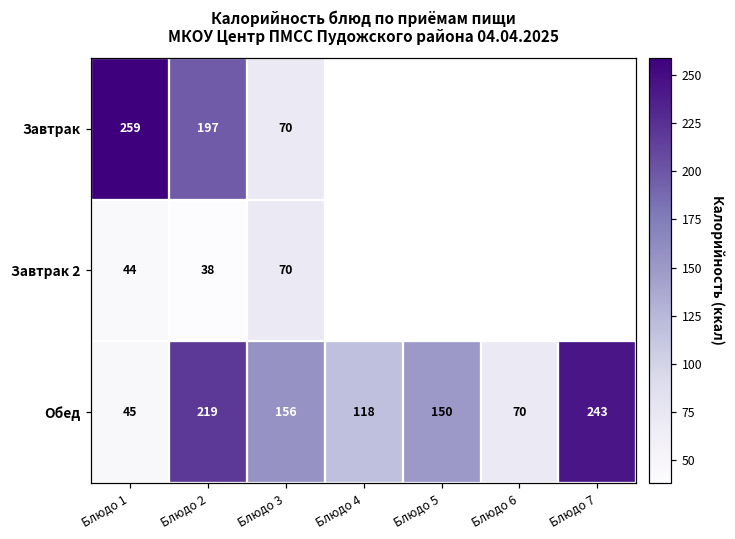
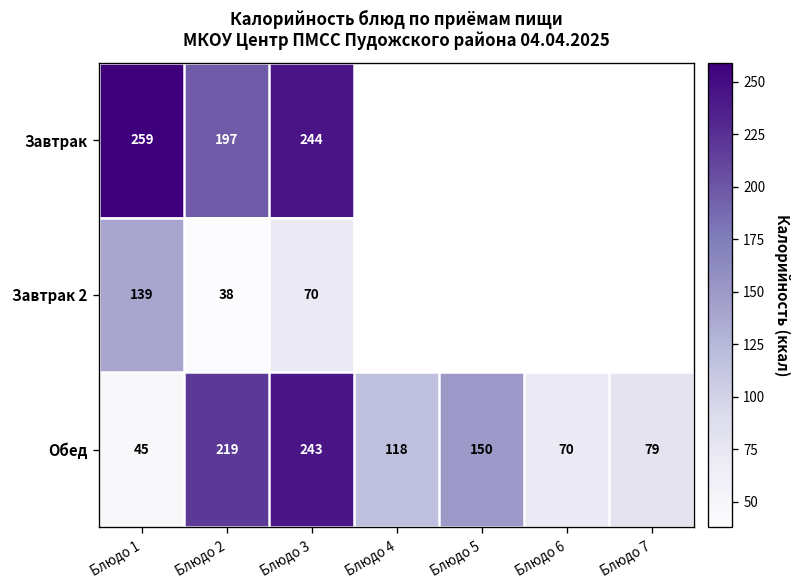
  {
    "Завтрак": {
      "Блюдо 1": 259,
      "Блюдо 2": 197,
-     "Блюдо 3": 70
+     "Блюдо 3": 244
    },
    "Завтрак 2": {
-     "Блюдо 1": 44,
+     "Блюдо 1": 139,
      "Блюдо 2": 38,
      "Блюдо 3": 70
    },
    "Обед": {
      "Блюдо 1": 45,
      "Блюдо 2": 219,
-     "Блюдо 3": 156,
+     "Блюдо 3": 243,
      "Блюдо 4": 118,
      "Блюдо 5": 150,
      "Блюдо 6": 70,
-     "Блюдо 7": 243
+     "Блюдо 7": 79
    }
  }
